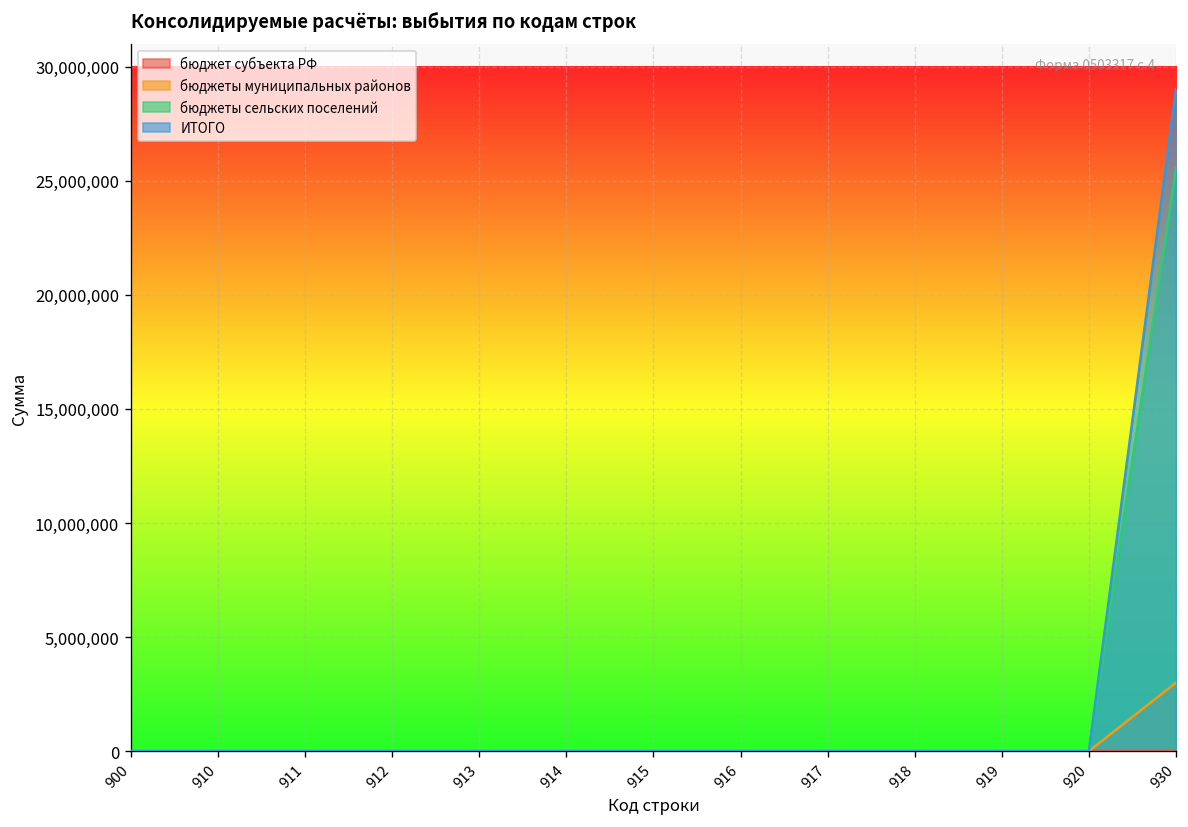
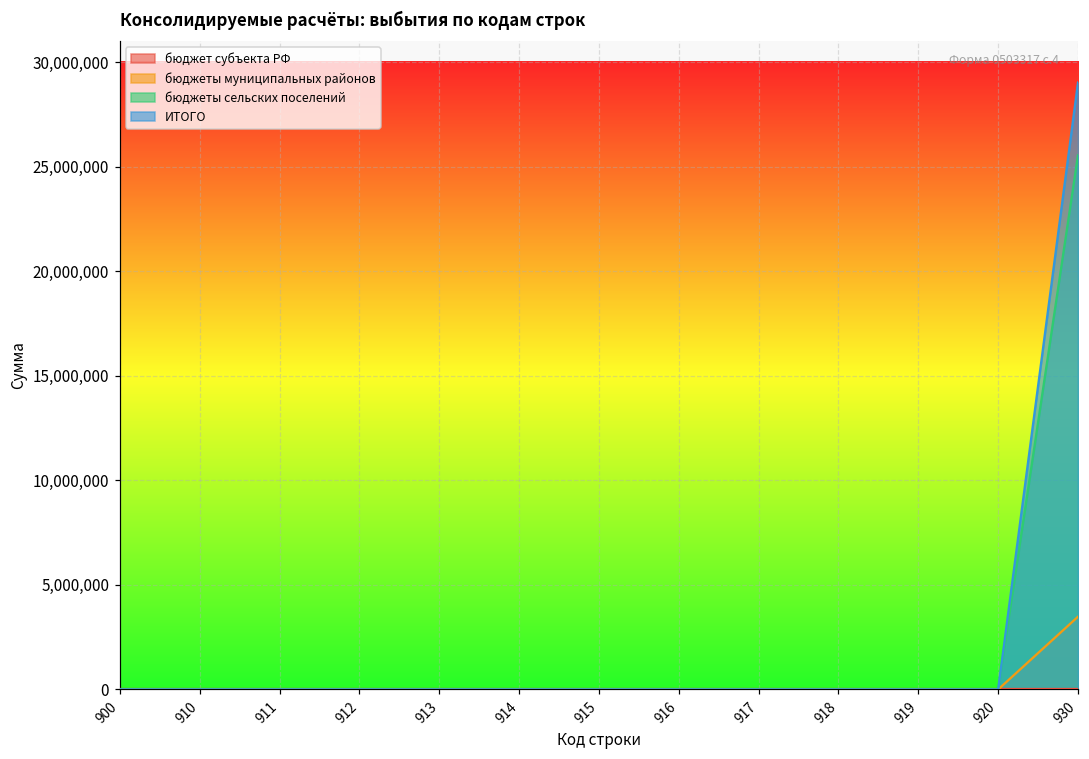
  {
    "бюджет субъекта РФ": {
      "930": "0"
    },
    "бюджеты муниципальных районов": {
-     "930": "3,000,000"
+     "930": "3,500,000"
    },
    "бюджеты сельских поселений": {
      "930": "25,500,000"
    }
  }
